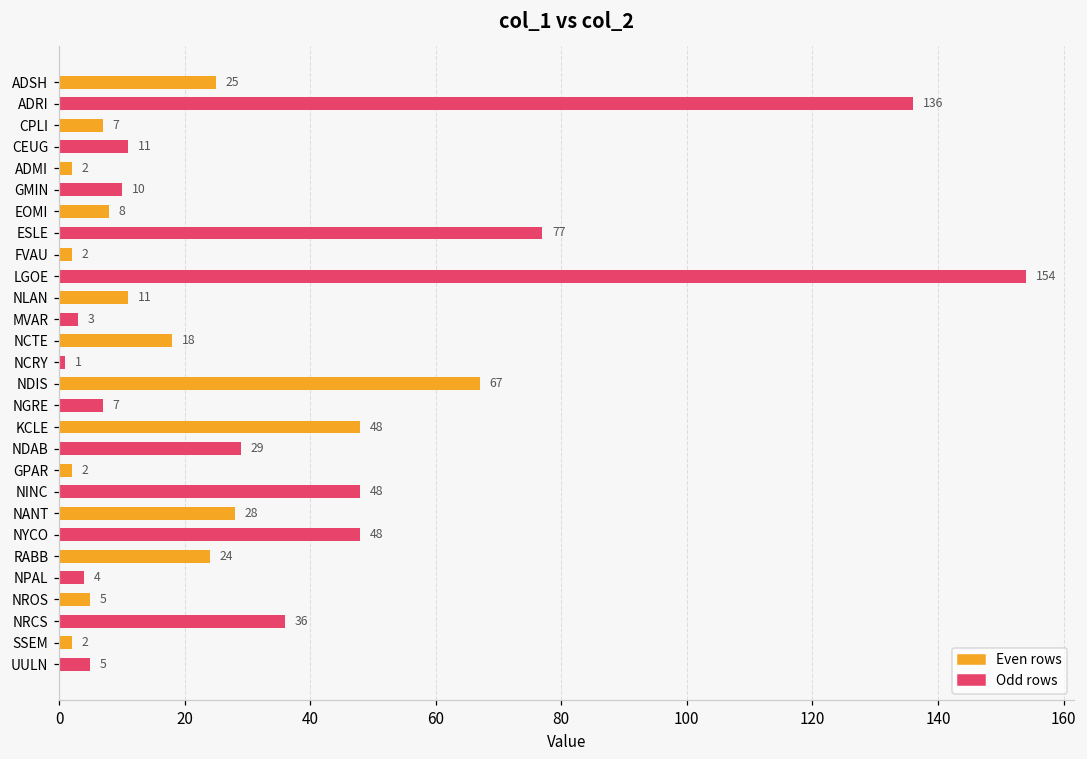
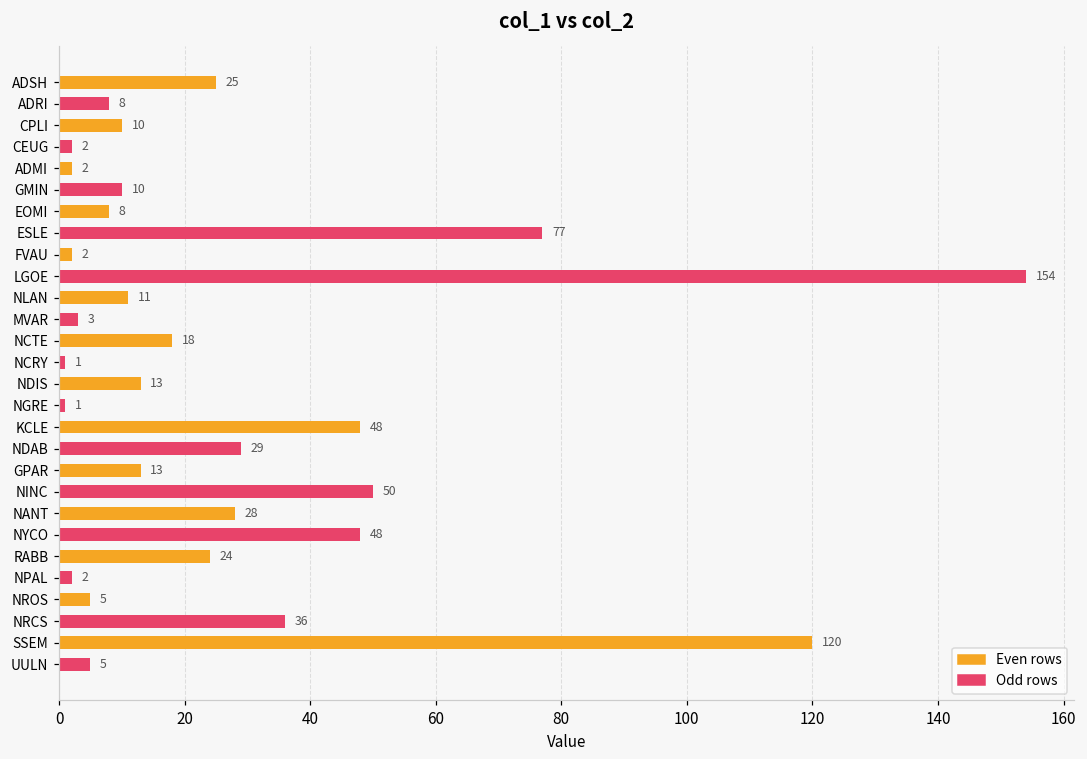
  {
    "ADSH": 25,
-   "ADRI": 136,
-   "CPLI": 7,
-   "CEUG": 11,
+   "ADRI": 8,
+   "CPLI": 10,
+   "CEUG": 2,
    "ADMI": 2,
    "GMIN": 10,
    "EOMI": 8,
    "ESLE": 77,
    "FVAU": 2,
    "LGOE": 154,
    "NLAN": 11,
    "MVAR": 3,
    "NCTE": 18,
    "NCRY": 1,
-   "NDIS": 67,
-   "NGRE": 7,
+   "NDIS": 13,
+   "NGRE": 1,
    "KCLE": 48,
    "NDAB": 29,
-   "GPAR": 2,
-   "NINC": 48,
+   "GPAR": 13,
+   "NINC": 50,
    "NANT": 28,
    "NYCO": 48,
    "RABB": 24,
-   "NPAL": 4,
+   "NPAL": 2,
    "NROS": 5,
    "NRCS": 36,
-   "SSEM": 2,
+   "SSEM": 120,
    "UULN": 5
  }
